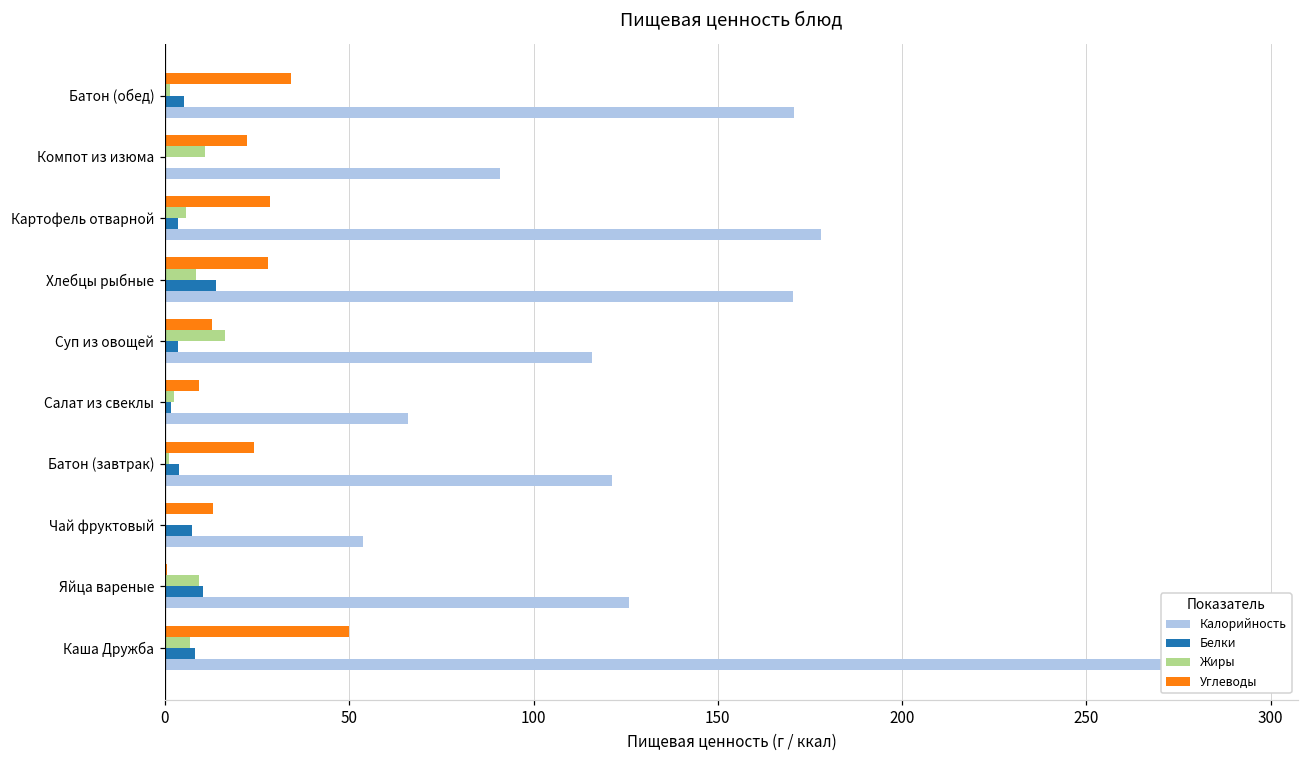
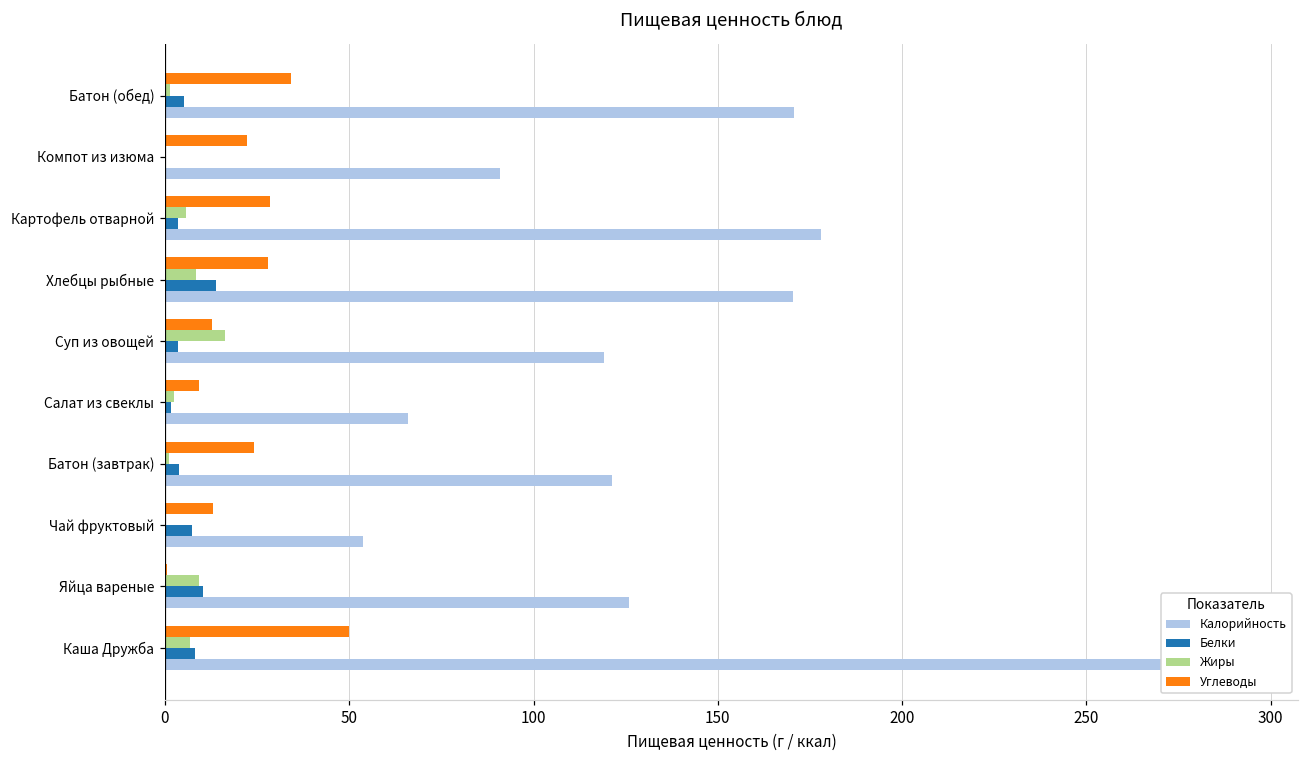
  {
    "Калорийность": {
      "Батон (обед)": 171,
      "Компот из изюма": 91,
      "Картофель отварной": 178,
      "Хлебцы рыбные": 170,
-     "Суп из овощей": 116,
+     "Суп из овощей": 119,
      "Салат из свеклы": 66,
      "Батон (завтрак)": 121,
      "Чай фруктовый": 54,
      "Яйца вареные": 126
    },
    "Белки": {
      "Батон (обед)": 5,
      "Картофель отварной": 4,
      "Хлебцы рыбные": 14,
      "Суп из овощей": 4,
      "Салат из свеклы": 2,
      "Батон (завтрак)": 4,
      "Чай фруктовый": 7,
      "Яйца вареные": 10,
      "Каша Дружба": 8
    },
    "Жиры": {
      "Батон (обед)": 2,
-     "Компот из изюма": 11,
+     "Компот из изюма": 0,
      "Картофель отварной": 6,
      "Хлебцы рыбные": 9,
      "Суп из овощей": 16,
      "Салат из свеклы": 3,
      "Батон (завтрак)": 1,
      "Чай фруктовый": 0,
      "Яйца вареные": 9,
      "Каша Дружба": 7
    },
    "Углеводы": {
      "Батон (обед)": 34,
      "Компот из изюма": 22,
      "Картофель отварной": 28,
      "Хлебцы рыбные": 28,
      "Суп из овощей": 13,
      "Салат из свеклы": 9,
      "Батон (завтрак)": 24,
      "Чай фруктовый": 13,
      "Каша Дружба": 50
    }
  }
